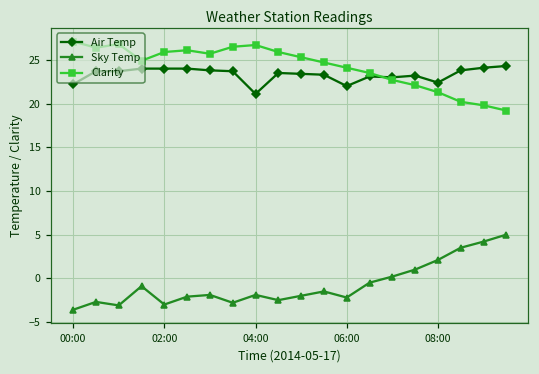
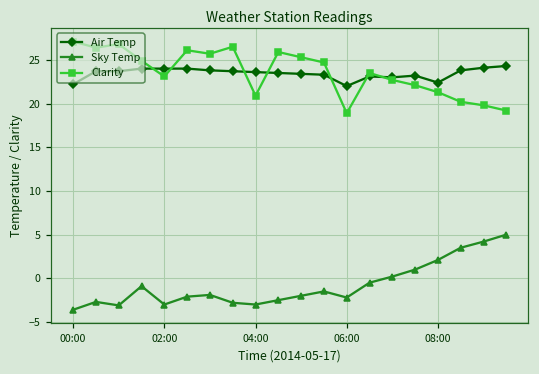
  {
    "Air Temp": {
      "02:00": 24,
-     "04:00": 21,
+     "04:00": 24,
      "06:00": 22,
      "08:00": 22
    },
    "Sky Temp": {
      "00:00": -4,
      "02:00": -3,
-     "04:00": -2,
+     "04:00": -3,
      "06:00": -2,
      "08:00": 2
    },
    "Clarity": {
-     "02:00": 26,
-     "04:00": 27,
-     "06:00": 24,
+     "02:00": 23,
+     "04:00": 21,
+     "06:00": 19,
      "08:00": 21
    }
  }
